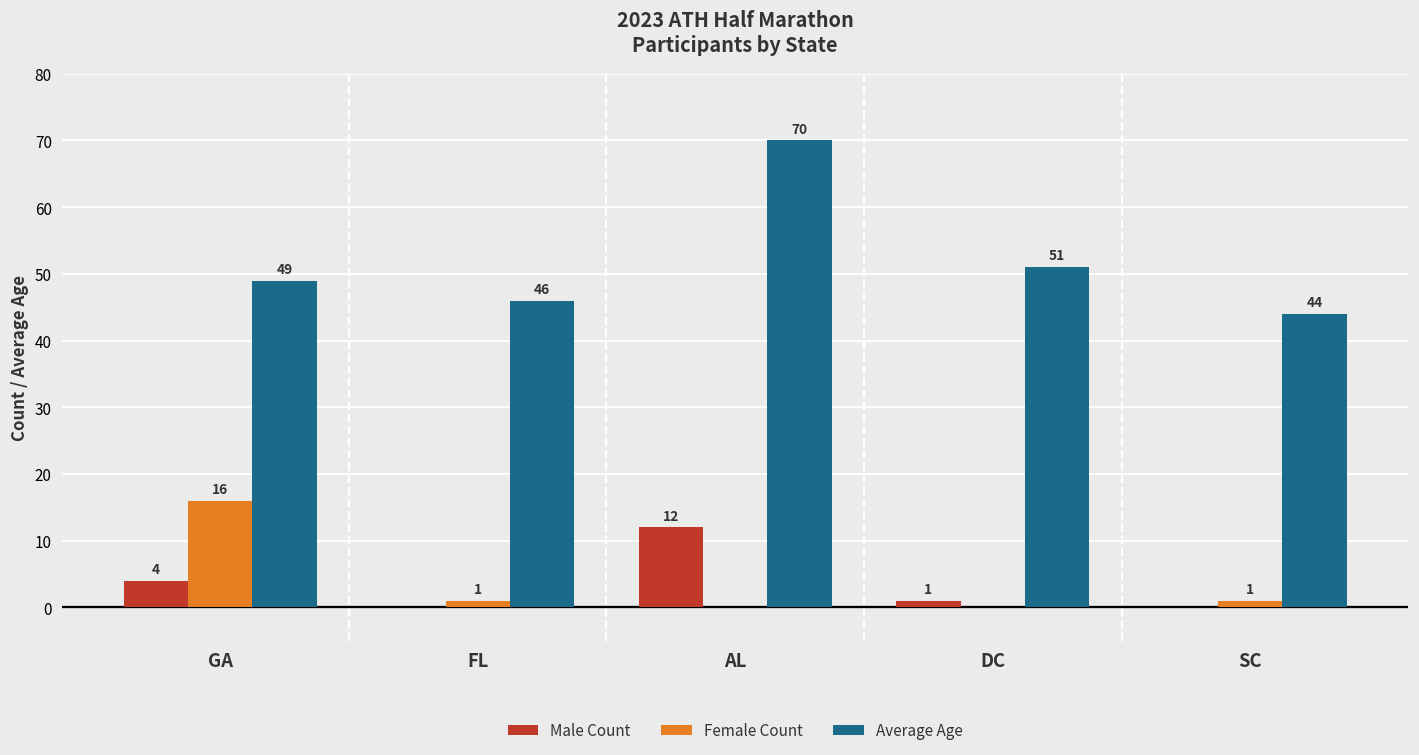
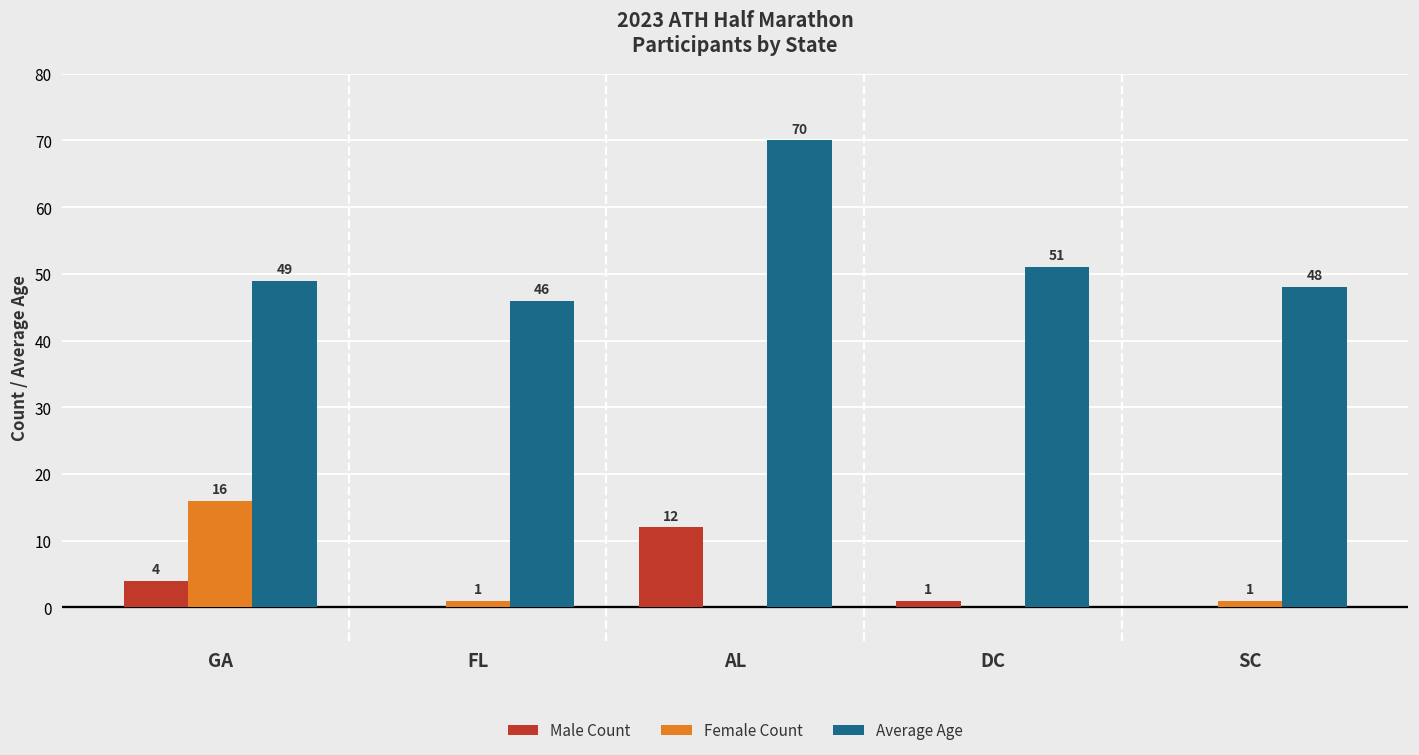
  {
    "Male Count": {
      "GA": 4,
      "AL": 12,
      "DC": 1
    },
    "Female Count": {
      "GA": 16,
      "FL": 1,
      "SC": 1
    },
    "Average Age": {
      "GA": 49,
      "FL": 46,
      "AL": 70,
      "DC": 51,
-     "SC": 44
+     "SC": 48
    }
  }
